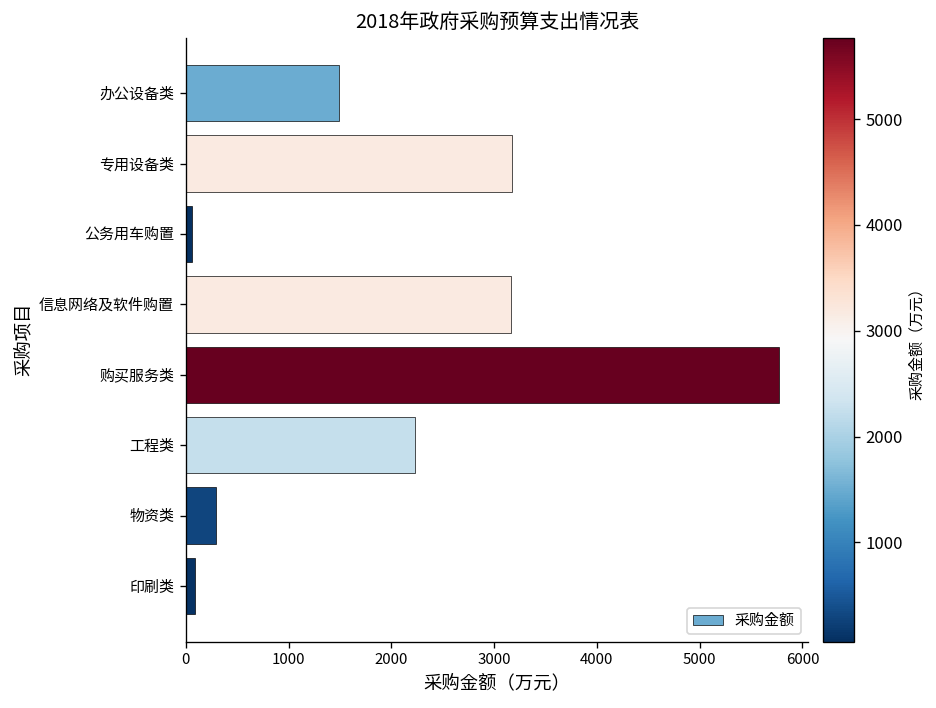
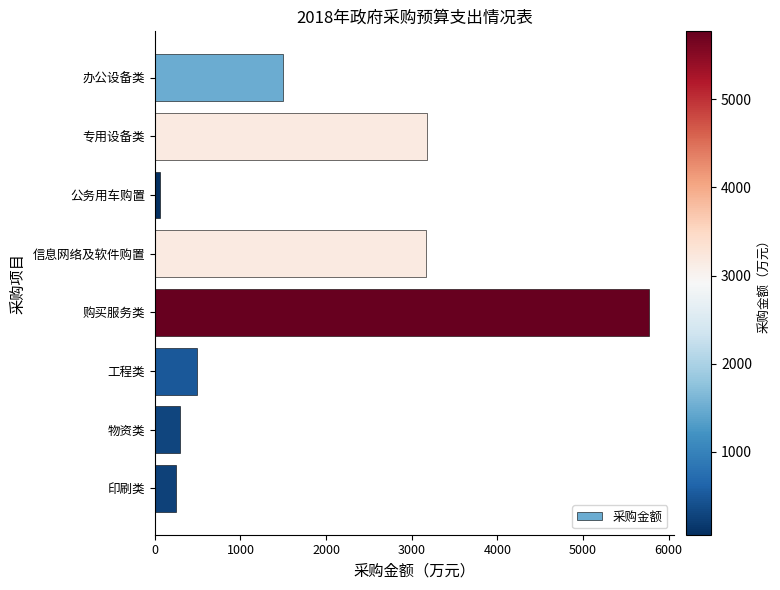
  {
    "办公设备类": 1500,
    "专用设备类": 3200,
    "公务用车购置": 100,
    "信息网络及软件购置": 3200,
    "购买服务类": 5800,
-   "工程类": 2200,
+   "工程类": 500,
    "物资类": 300,
-   "印刷类": 100
+   "印刷类": 300
  }
